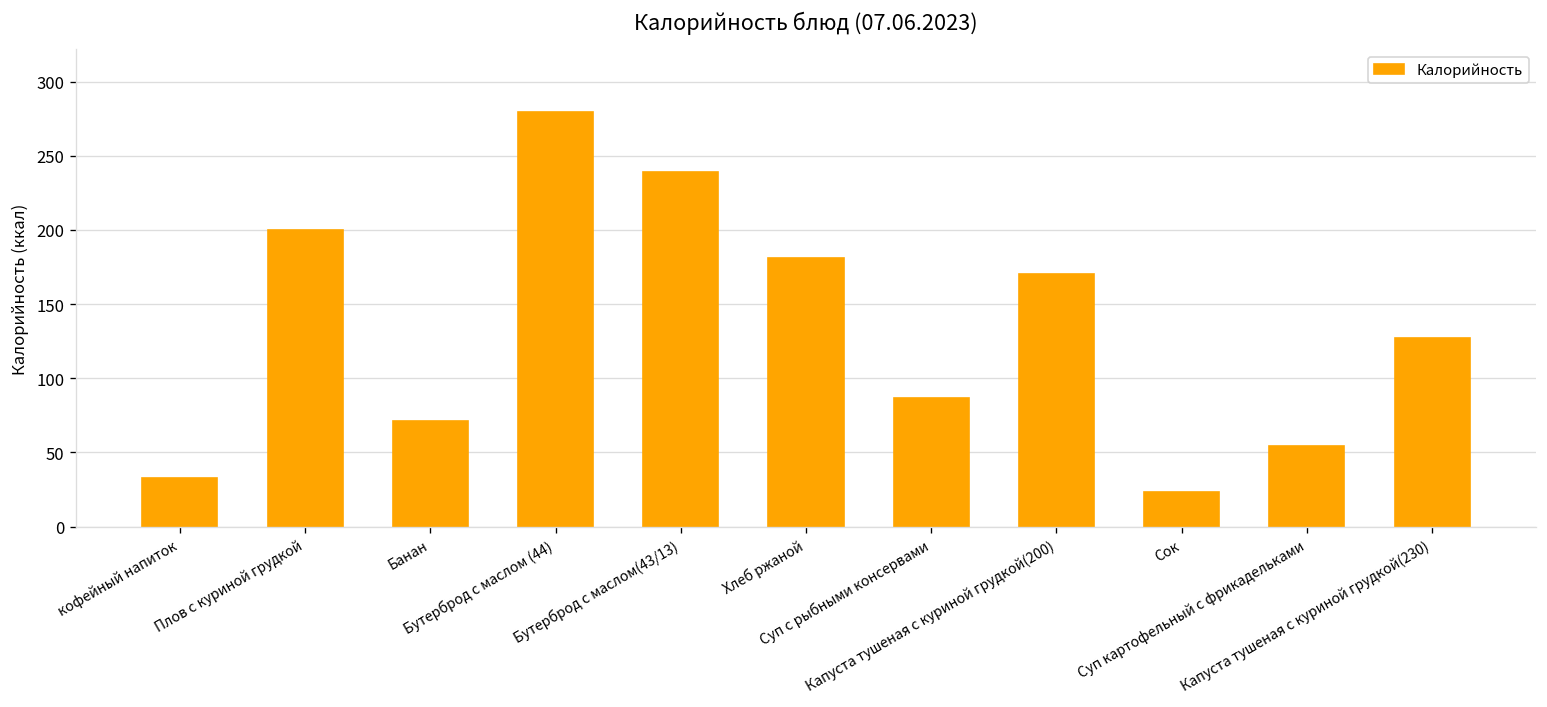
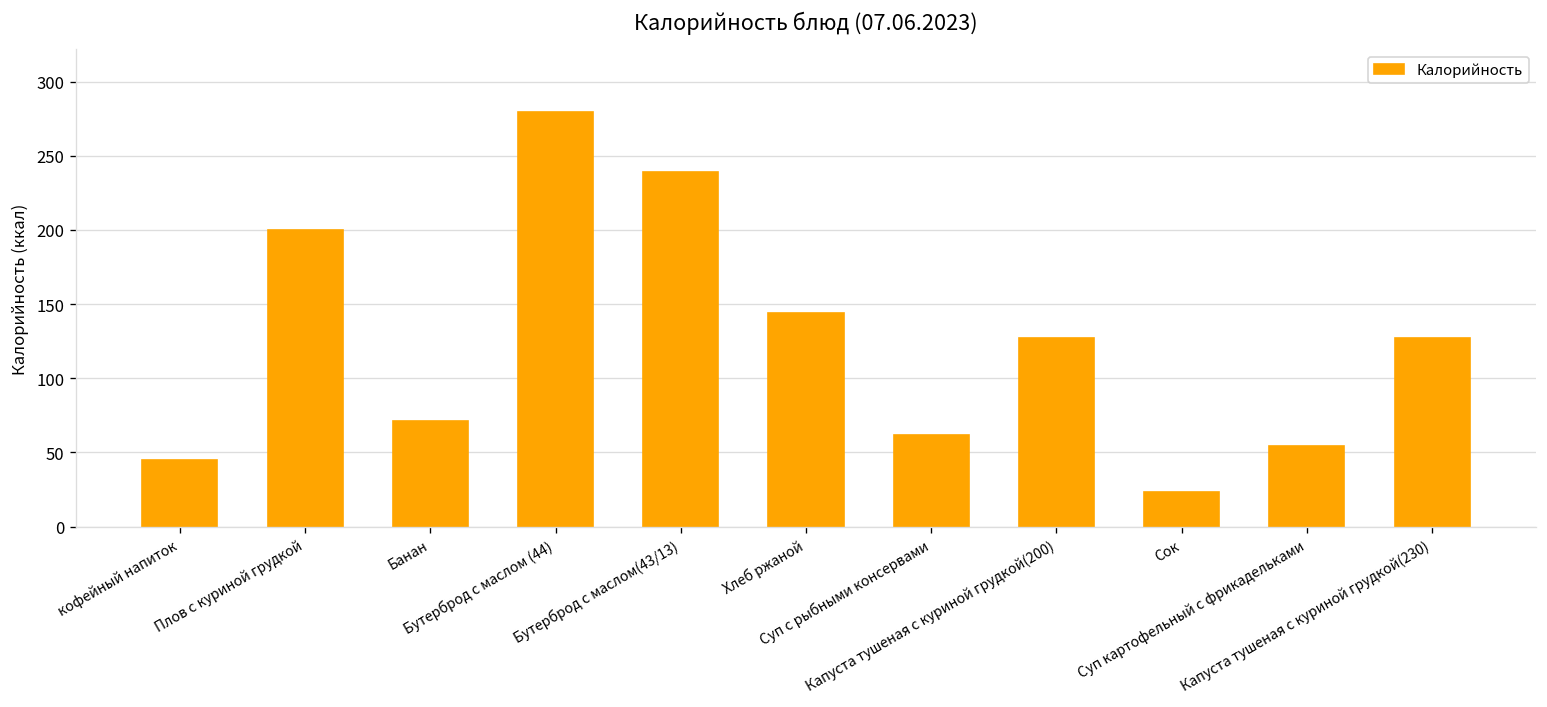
  {
-   "кофейный напиток": 33,
+   "кофейный напиток": 45,
    "Плов с куриной грудкой": 200,
    "Банан": 71,
    "Бутерброд с маслом (44)": 280,
    "Бутерброд с маслом(43/13)": 239,
-   "Хлеб ржаной": 181,
-   "Суп с рыбными консервами": 87,
-   "Капуста тушеная с куриной грудкой(200)": 170,
+   "Хлеб ржаной": 144,
+   "Суп с рыбными консервами": 62,
+   "Капуста тушеная с куриной грудкой(200)": 127,
    "Сок": 23,
    "Суп картофельный с фрикадельками": 54,
    "Капуста тушеная с куриной грудкой(230)": 127
  }
